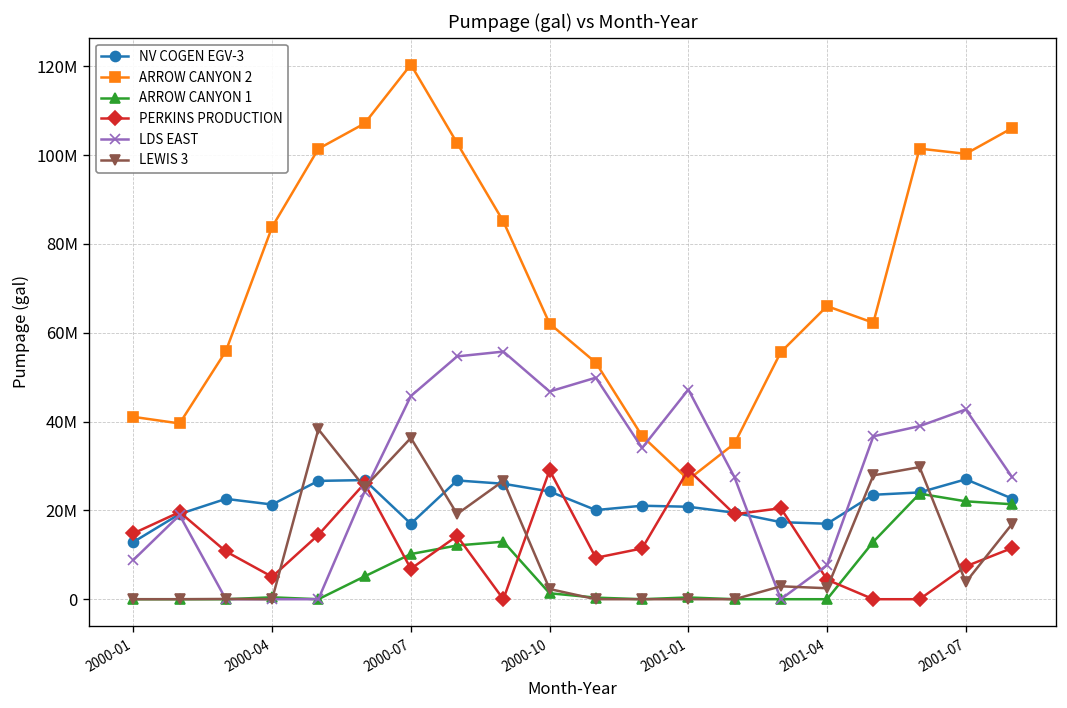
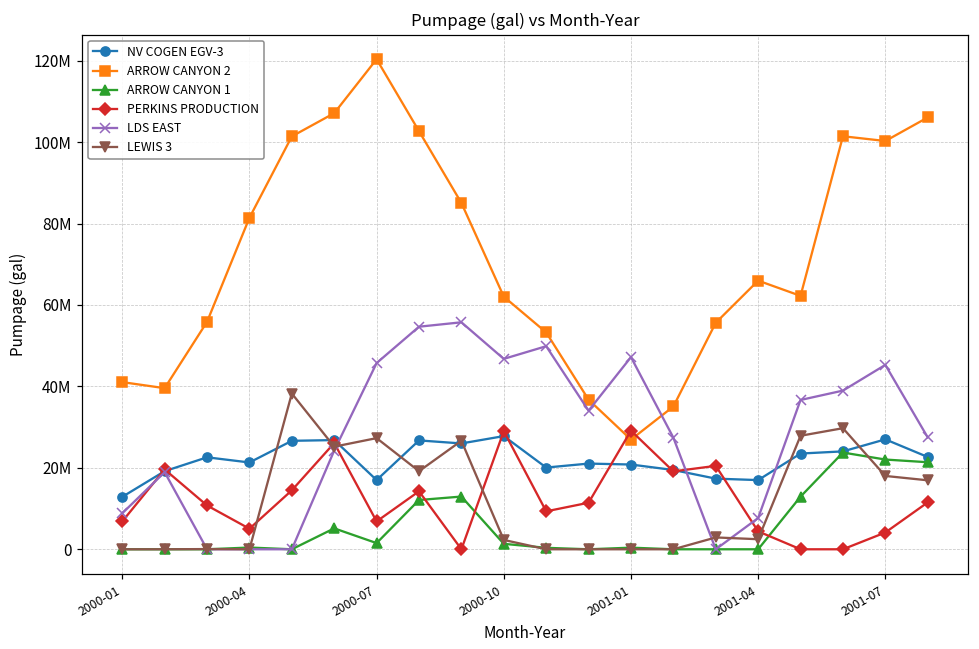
  {
    "NV COGEN EGV-3": {
      "2000-01": 13000000,
      "2000-04": 21000000,
      "2000-07": 17000000,
-     "2000-10": 24000000,
+     "2000-10": 28000000,
      "2001-01": 21000000,
      "2001-04": 17000000,
      "2001-07": 27000000
    },
    "ARROW CANYON 2": {
      "2000-01": 41000000,
-     "2000-04": 84000000,
+     "2000-04": 81000000,
      "2000-07": 120000000,
      "2000-10": 62000000,
      "2001-01": 27000000,
      "2001-04": 66000000,
      "2001-07": 100000000
    },
    "ARROW CANYON 1": {
-     "2000-07": 10000000,
+     "2000-07": 2000000,
      "2000-10": 1000000,
      "2001-04": 0,
      "2001-07": 22000000
    },
    "PERKINS PRODUCTION": {
-     "2000-01": 15000000,
+     "2000-01": 7000000,
      "2000-04": 5000000,
      "2000-07": 7000000,
      "2000-10": 29000000,
      "2001-01": 29000000,
      "2001-04": 4000000,
-     "2001-07": 7000000
+     "2001-07": 4000000
    },
    "LDS EAST": {
      "2000-01": 9000000,
      "2000-07": 46000000,
      "2000-10": 47000000,
      "2001-01": 47000000,
      "2001-04": 8000000,
-     "2001-07": 43000000
+     "2001-07": 45000000
    },
    "LEWIS 3": {
-     "2000-07": 36000000,
+     "2000-07": 27000000,
      "2000-10": 2000000,
      "2001-04": 2000000,
-     "2001-07": 4000000
+     "2001-07": 18000000
    }
  }
